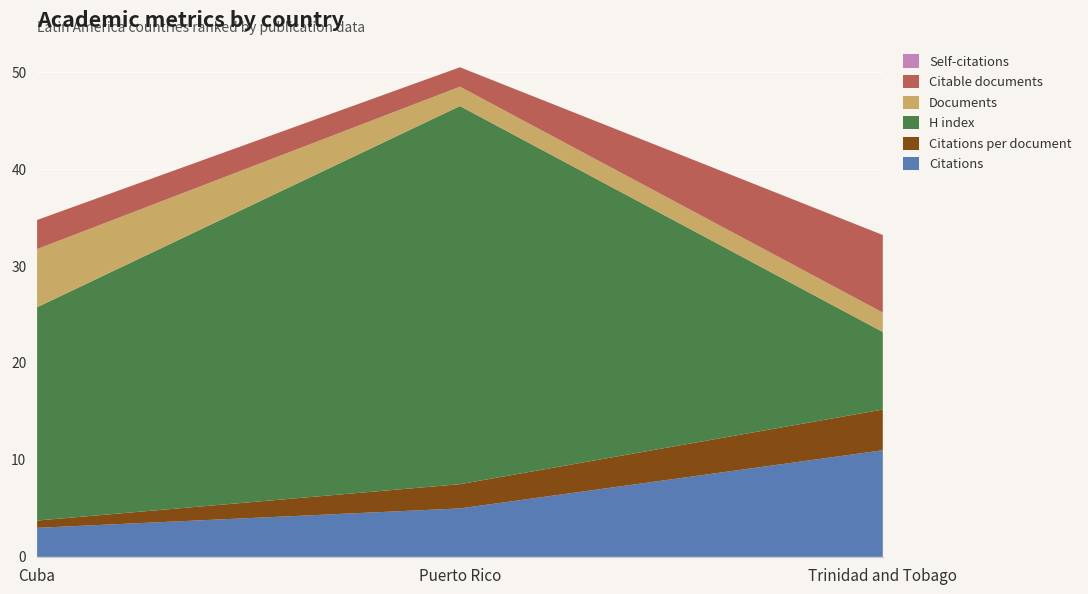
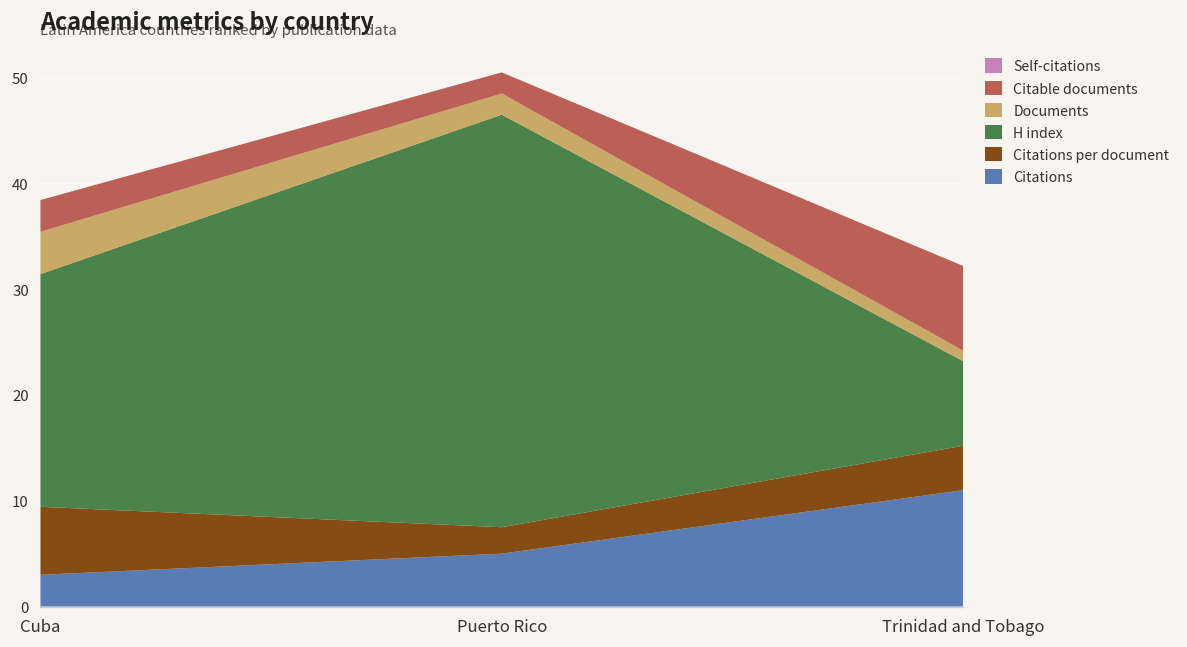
  {
    "Citations": {
      "Cuba": 3,
      "Puerto Rico": 5,
      "Trinidad and Tobago": 11
    },
    "Citations per document": {
-     "Cuba": 1,
+     "Cuba": 6,
      "Puerto Rico": 3,
      "Trinidad and Tobago": 4
    },
    "H index": {
      "Cuba": 22,
      "Puerto Rico": 39,
      "Trinidad and Tobago": 8
    },
    "Documents": {
-     "Cuba": 6,
+     "Cuba": 4,
      "Puerto Rico": 2,
-     "Trinidad and Tobago": 2
+     "Trinidad and Tobago": 1
    }
  }
